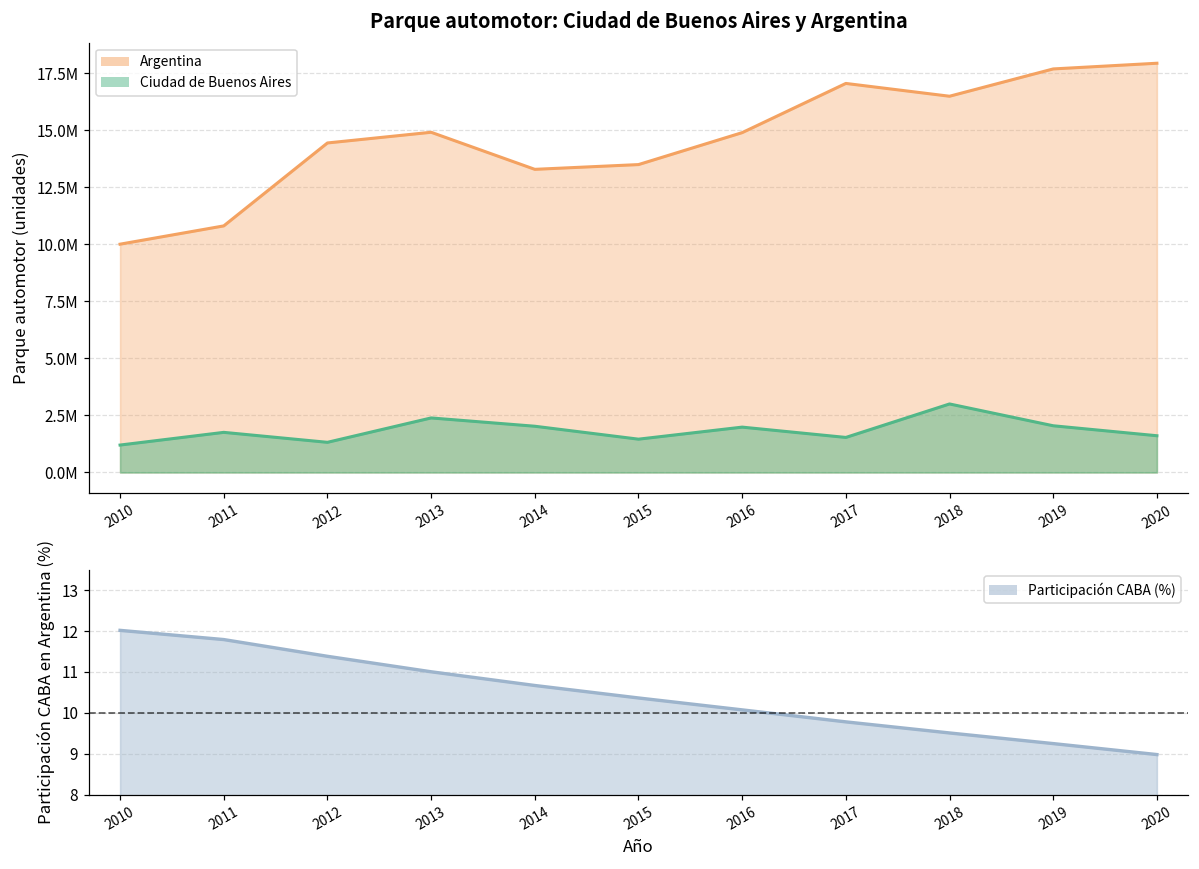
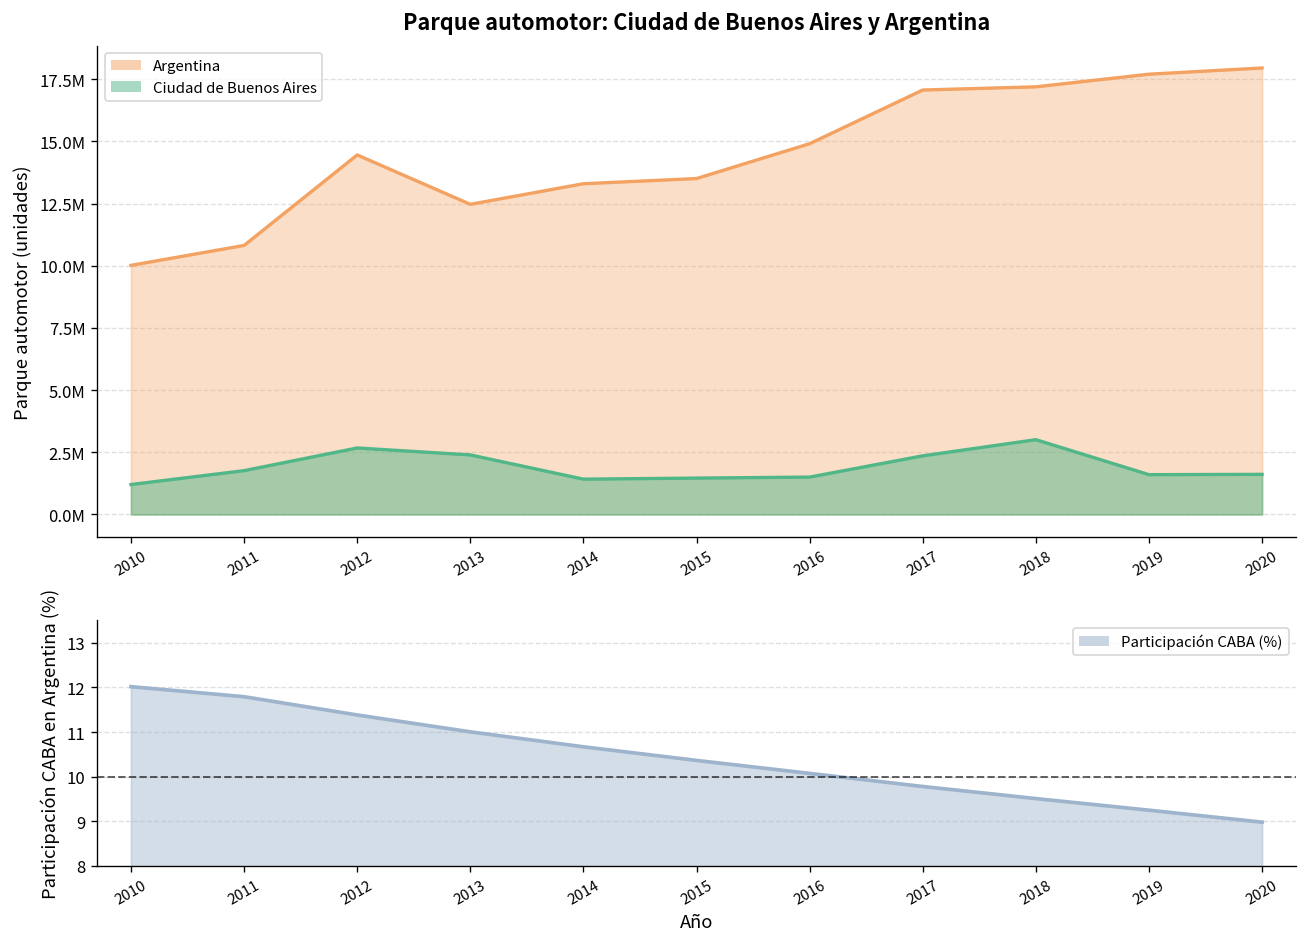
  {
    "Parque automotor: Ciudad de Buenos Aires y Argentina": {
      "Argentina": {
        "2010": 10000000,
        "2011": 10800000,
        "2012": 14500000,
-       "2013": 14900000,
+       "2013": 12500000,
        "2014": 13300000,
        "2015": 13500000,
        "2016": 14900000,
        "2017": 17100000,
-       "2018": 16500000,
+       "2018": 17200000,
        "2019": 17700000,
        "2020": 18000000
      },
      "Ciudad de Buenos Aires": {
        "2010": 1200000,
        "2011": 1800000,
-       "2012": 1300000,
+       "2012": 2700000,
        "2013": 2400000,
-       "2014": 2000000,
+       "2014": 1400000,
        "2015": 1500000,
-       "2016": 2000000,
-       "2017": 1500000,
+       "2016": 1500000,
+       "2017": 2400000,
        "2018": 3000000,
-       "2019": 2000000,
+       "2019": 1600000,
        "2020": 1600000
      }
    }
  }
